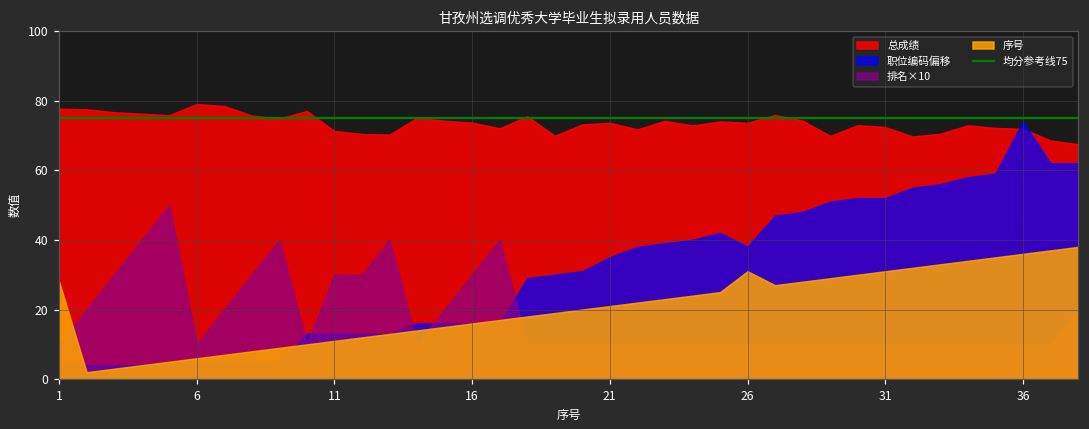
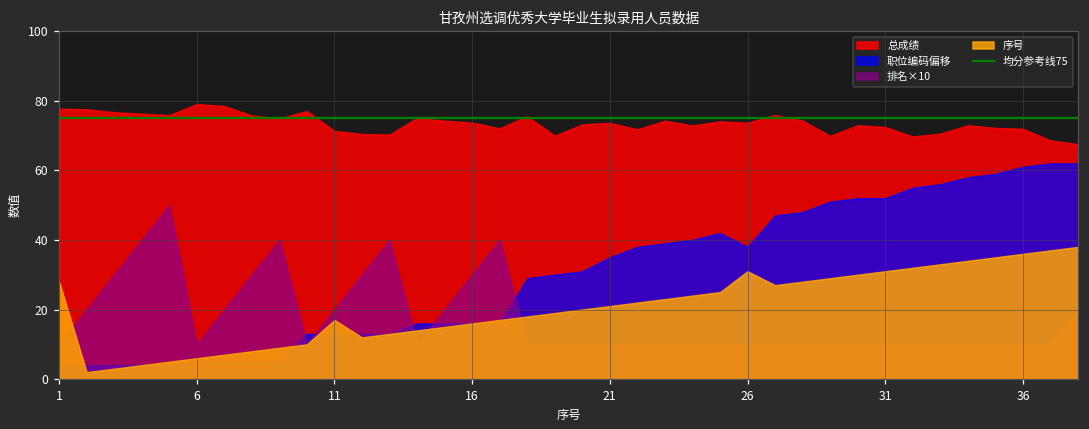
  {
    "总成绩": {
      "1": 78,
      "6": 79,
      "11": 71,
      "16": 74,
      "21": 74,
      "26": 74,
      "31": 72,
      "36": 72
    },
    "职位编码偏移": {
      "1": 4,
      "6": 5,
      "11": 13,
      "21": 35,
      "26": 38,
      "31": 52,
-     "36": 74
+     "36": 61
    },
    "排名×10": {
      "1": 10,
      "6": 10,
-     "11": 30,
+     "11": 20,
      "16": 30,
      "21": 10,
      "26": 10,
      "31": 10,
      "36": 10
    },
    "序号": {
      "1": 28,
      "6": 6,
-     "11": 11,
+     "11": 17,
      "21": 21,
      "26": 31,
      "31": 31,
      "36": 36
    }
  }
